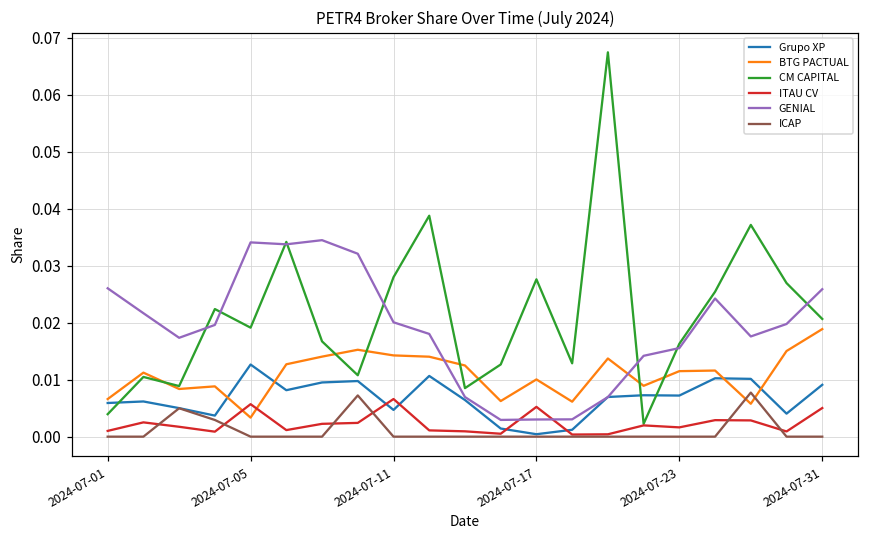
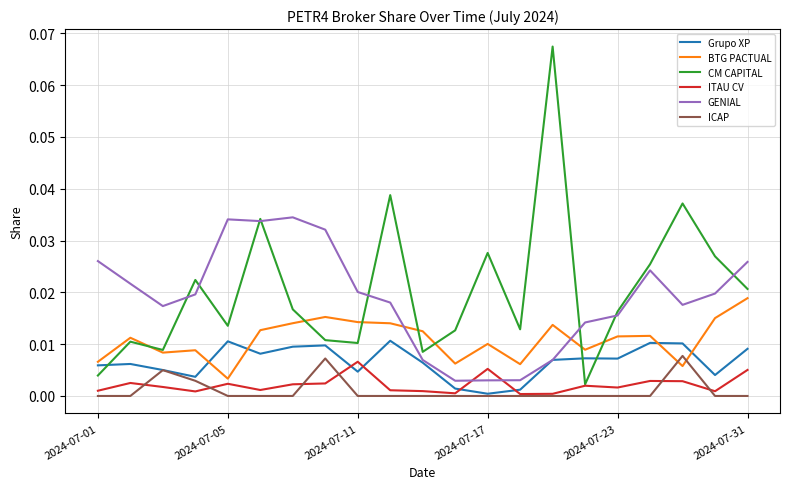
  {
    "Grupo XP": {
      "2024-07-01": 0.006,
-     "2024-07-05": 0.013,
+     "2024-07-05": 0.011,
      "2024-07-11": 0.005,
      "2024-07-23": 0.007,
      "2024-07-31": 0.009
    },
    "BTG PACTUAL": {
      "2024-07-01": 0.007,
      "2024-07-05": 0.003,
      "2024-07-11": 0.014,
      "2024-07-17": 0.010,
      "2024-07-23": 0.011,
      "2024-07-31": 0.019
    },
    "CM CAPITAL": {
      "2024-07-01": 0.004,
-     "2024-07-05": 0.019,
-     "2024-07-11": 0.028,
+     "2024-07-05": 0.014,
+     "2024-07-11": 0.010,
      "2024-07-17": 0.028,
      "2024-07-23": 0.016,
      "2024-07-31": 0.021
    },
    "ITAU CV": {
      "2024-07-01": 0.001,
-     "2024-07-05": 0.006,
+     "2024-07-05": 0.002,
      "2024-07-11": 0.007,
      "2024-07-17": 0.005,
      "2024-07-23": 0.002,
      "2024-07-31": 0.005
    },
    "GENIAL": {
      "2024-07-01": 0.026,
      "2024-07-05": 0.034,
      "2024-07-11": 0.020,
      "2024-07-17": 0.003,
      "2024-07-23": 0.016,
      "2024-07-31": 0.026
    },
    "ICAP": {
      "2024-07-01": 0.000,
      "2024-07-05": 0.000,
      "2024-07-11": 0.000,
      "2024-07-23": 0.000,
      "2024-07-31": 0.000
    }
  }
